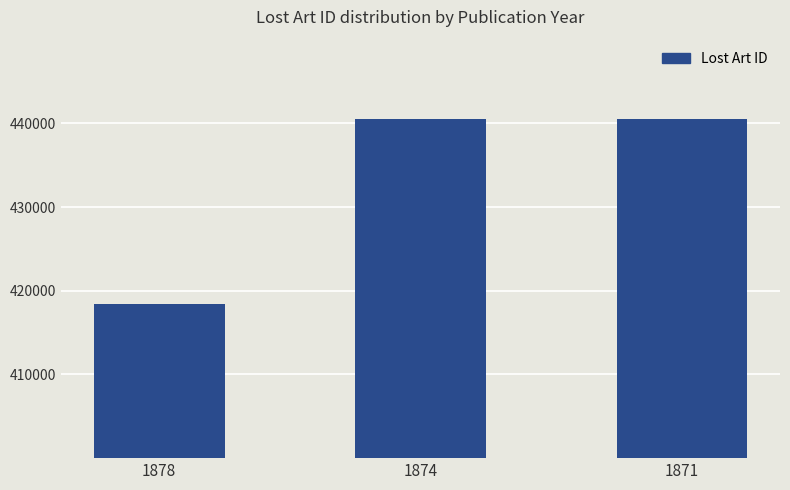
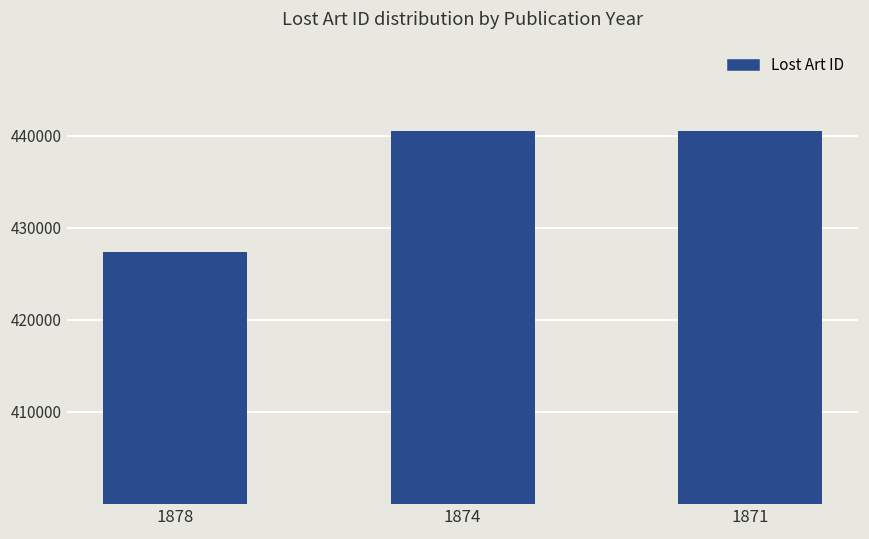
  {
-   "1878": 418000,
+   "1878": 427000,
    "1874": 441000,
    "1871": 441000
  }
